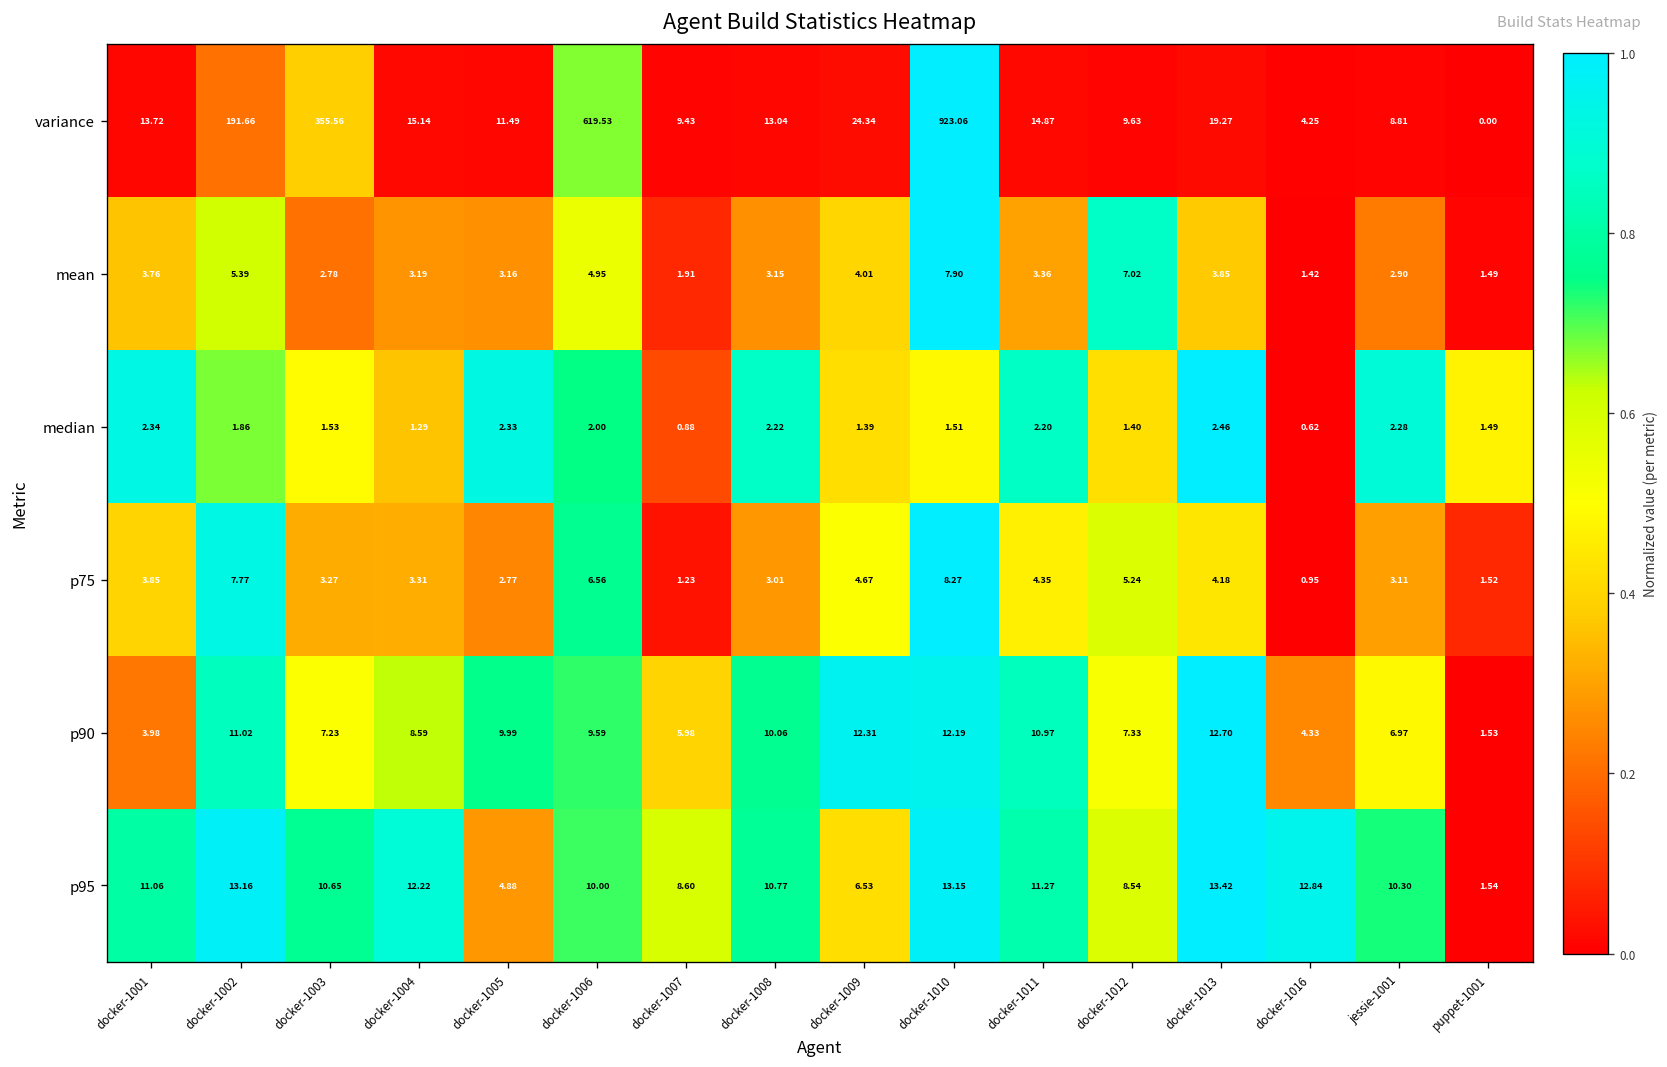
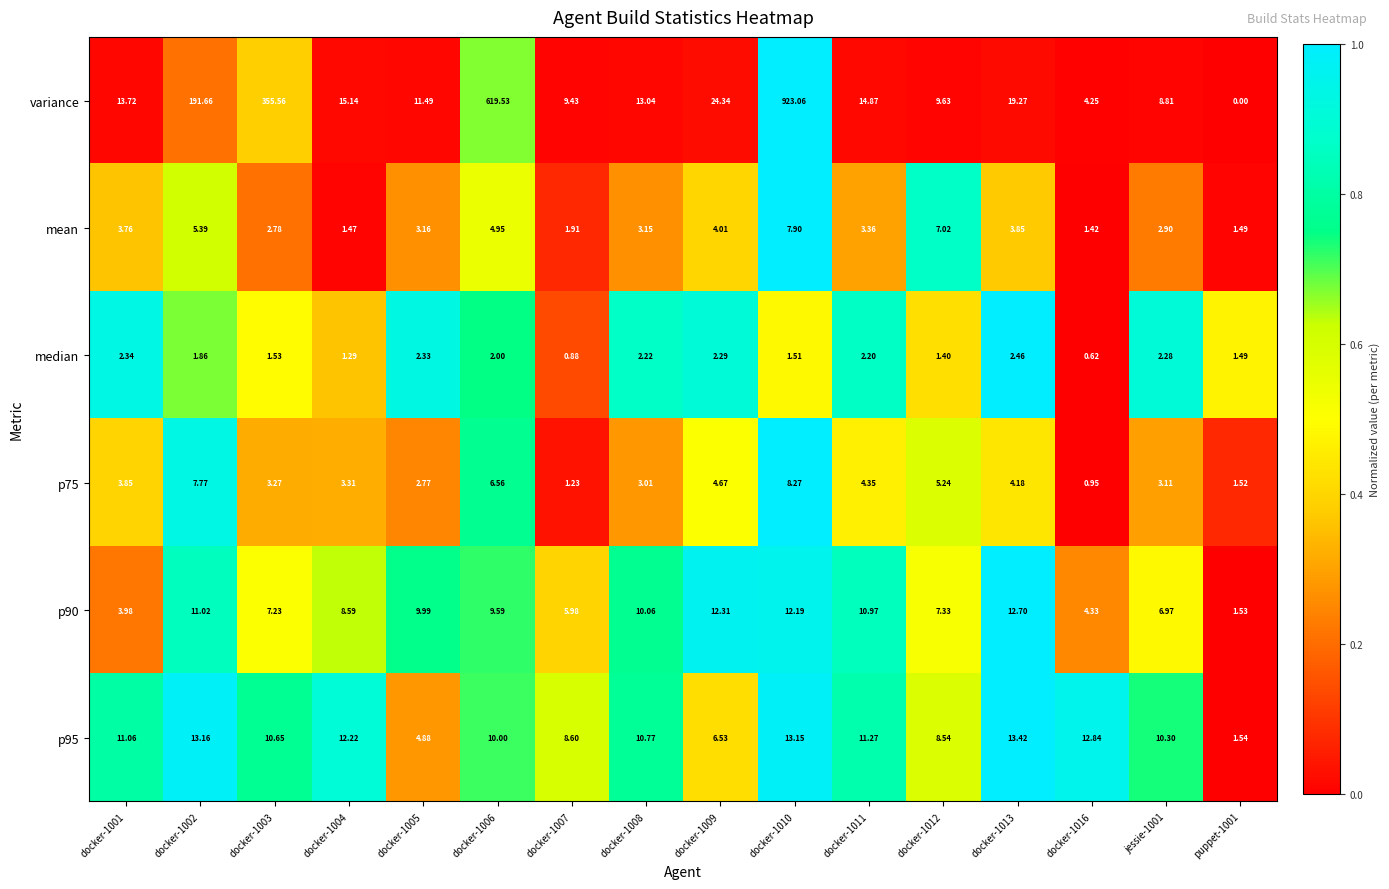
  {
    "variance": {
      "docker-1001": 13.72,
      "docker-1002": 191.66,
      "docker-1003": 355.56,
      "docker-1004": 15.14,
      "docker-1005": 11.49,
      "docker-1006": 619.53,
      "docker-1007": 9.43,
      "docker-1008": 13.04,
      "docker-1009": 24.34,
      "docker-1010": 923.06,
      "docker-1011": 14.87,
      "docker-1012": 9.63,
      "docker-1013": 19.27,
      "docker-1016": 4.25,
      "jessie-1001": 8.81,
      "puppet-1001": 0.00
    },
    "mean": {
      "docker-1001": 3.76,
      "docker-1002": 5.39,
      "docker-1003": 2.78,
-     "docker-1004": 3.19,
+     "docker-1004": 1.47,
      "docker-1005": 3.16,
      "docker-1006": 4.95,
      "docker-1007": 1.91,
      "docker-1008": 3.15,
      "docker-1009": 4.01,
      "docker-1010": 7.90,
      "docker-1011": 3.36,
      "docker-1012": 7.02,
      "docker-1013": 3.85,
      "docker-1016": 1.42,
      "jessie-1001": 2.90,
      "puppet-1001": 1.49
    },
    "median": {
      "docker-1001": 2.34,
      "docker-1002": 1.86,
      "docker-1003": 1.53,
      "docker-1004": 1.29,
      "docker-1005": 2.33,
      "docker-1006": 2.00,
      "docker-1007": 0.88,
      "docker-1008": 2.22,
-     "docker-1009": 1.39,
+     "docker-1009": 2.29,
      "docker-1010": 1.51,
      "docker-1011": 2.20,
      "docker-1012": 1.40,
      "docker-1013": 2.46,
      "docker-1016": 0.62,
      "jessie-1001": 2.28,
      "puppet-1001": 1.49
    },
    "p75": {
      "docker-1001": 3.85,
      "docker-1002": 7.77,
      "docker-1003": 3.27,
      "docker-1004": 3.31,
      "docker-1005": 2.77,
      "docker-1006": 6.56,
      "docker-1007": 1.23,
      "docker-1008": 3.01,
      "docker-1009": 4.67,
      "docker-1010": 8.27,
      "docker-1011": 4.35,
      "docker-1012": 5.24,
      "docker-1013": 4.18,
      "docker-1016": 0.95,
      "jessie-1001": 3.11,
      "puppet-1001": 1.52
    },
    "p90": {
      "docker-1001": 3.98,
      "docker-1002": 11.02,
      "docker-1003": 7.23,
      "docker-1004": 8.59,
      "docker-1005": 9.99,
      "docker-1006": 9.59,
      "docker-1007": 5.98,
      "docker-1008": 10.06,
      "docker-1009": 12.31,
      "docker-1010": 12.19,
      "docker-1011": 10.97,
      "docker-1012": 7.33,
      "docker-1013": 12.70,
      "docker-1016": 4.33,
      "jessie-1001": 6.97,
      "puppet-1001": 1.53
    },
    "p95": {
      "docker-1001": 11.06,
      "docker-1002": 13.16,
      "docker-1003": 10.65,
      "docker-1004": 12.22,
      "docker-1005": 4.88,
      "docker-1006": 10.00,
      "docker-1007": 8.60,
      "docker-1008": 10.77,
      "docker-1009": 6.53,
      "docker-1010": 13.15,
      "docker-1011": 11.27,
      "docker-1012": 8.54,
      "docker-1013": 13.42,
      "docker-1016": 12.84,
      "jessie-1001": 10.30,
      "puppet-1001": 1.54
    }
  }
